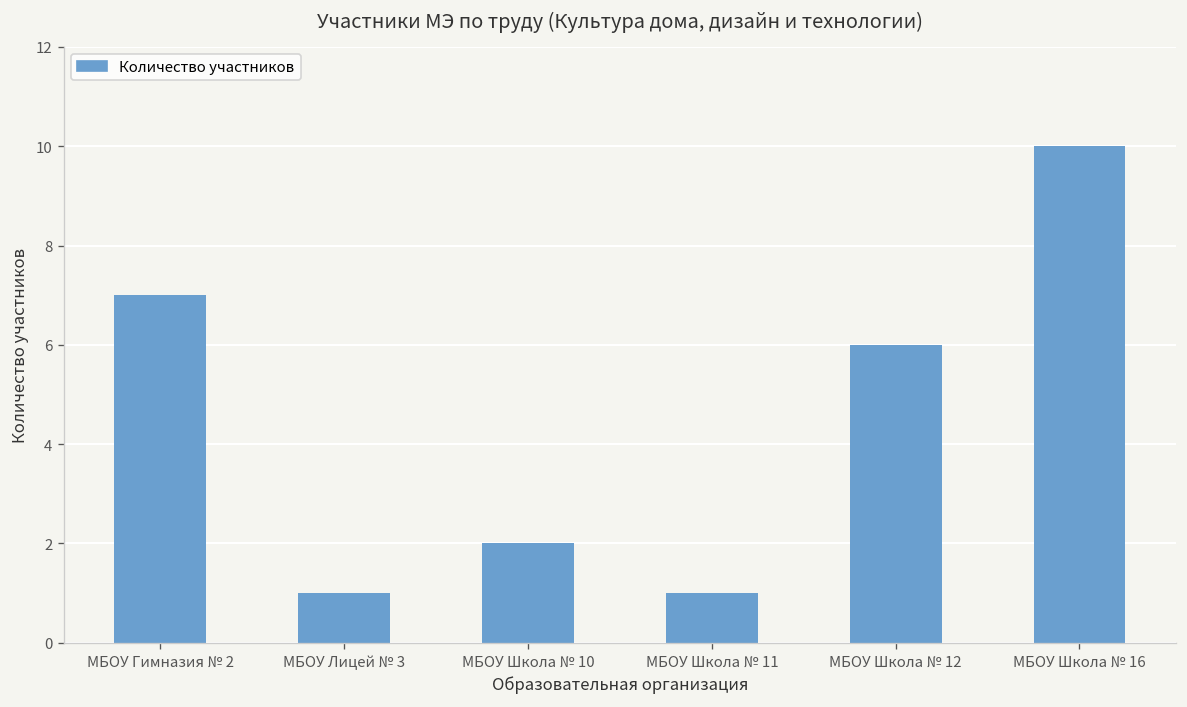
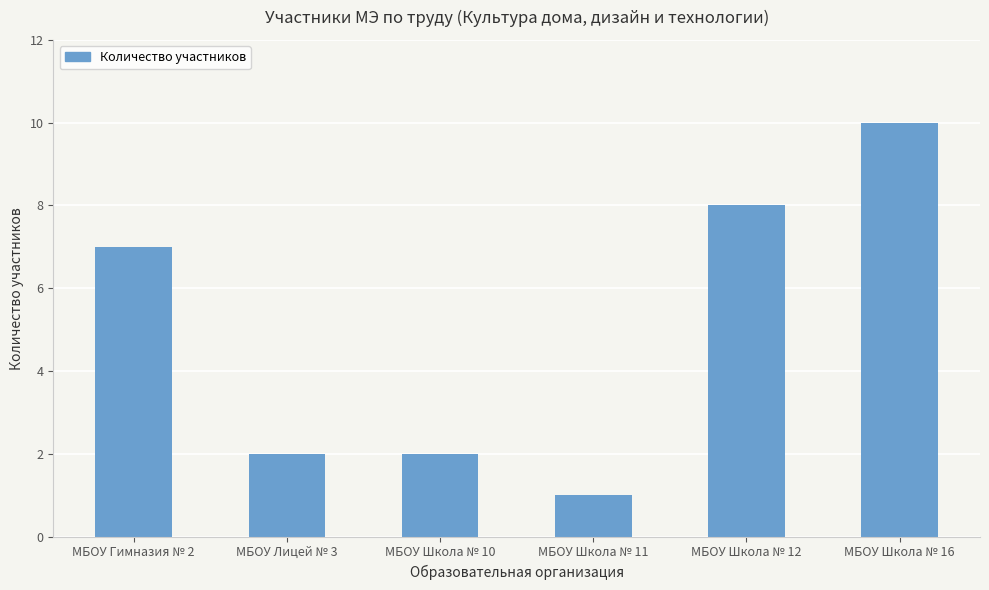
  {
    "МБОУ Гимназия № 2": 7,
-   "МБОУ Лицей № 3": 1,
+   "МБОУ Лицей № 3": 2,
    "МБОУ Школа № 10": 2,
    "МБОУ Школа № 11": 1,
-   "МБОУ Школа № 12": 6,
+   "МБОУ Школа № 12": 8,
    "МБОУ Школа № 16": 10
  }
